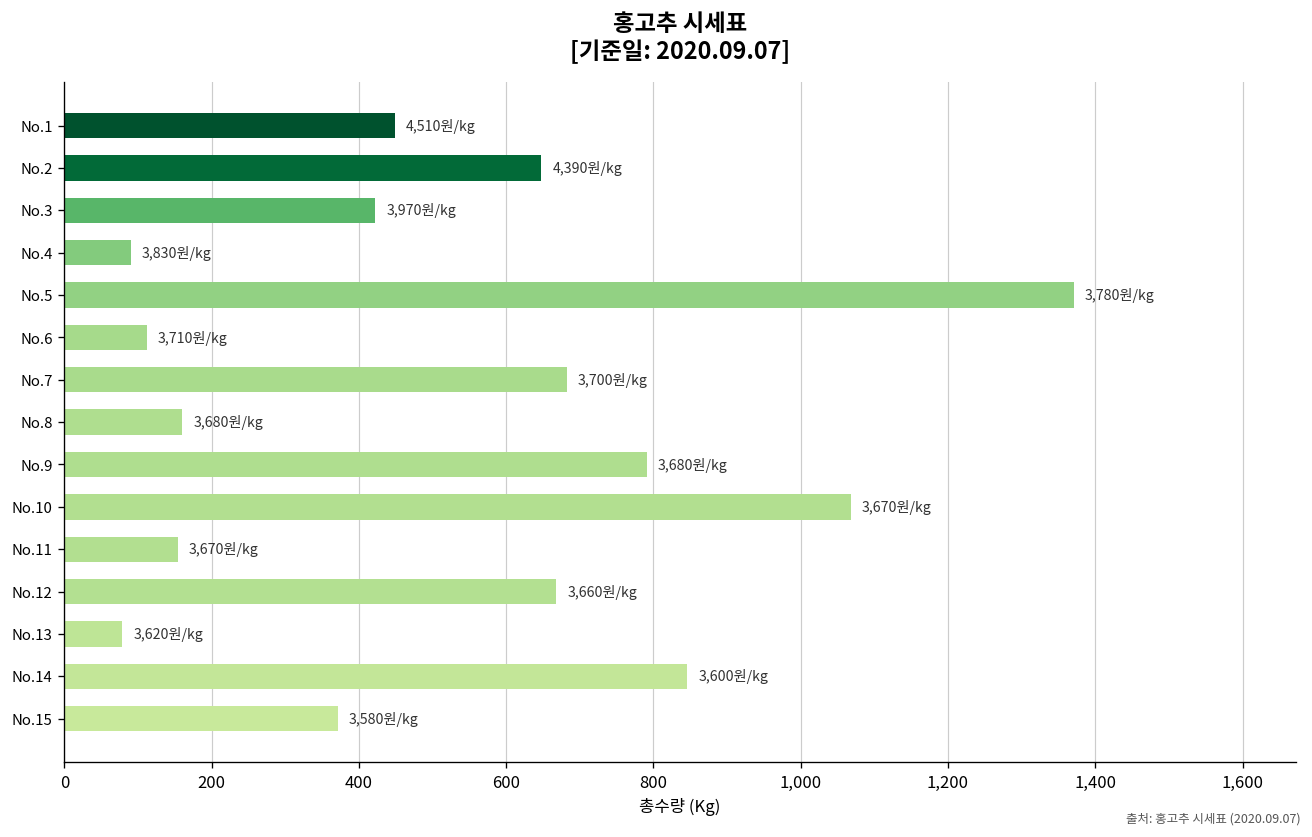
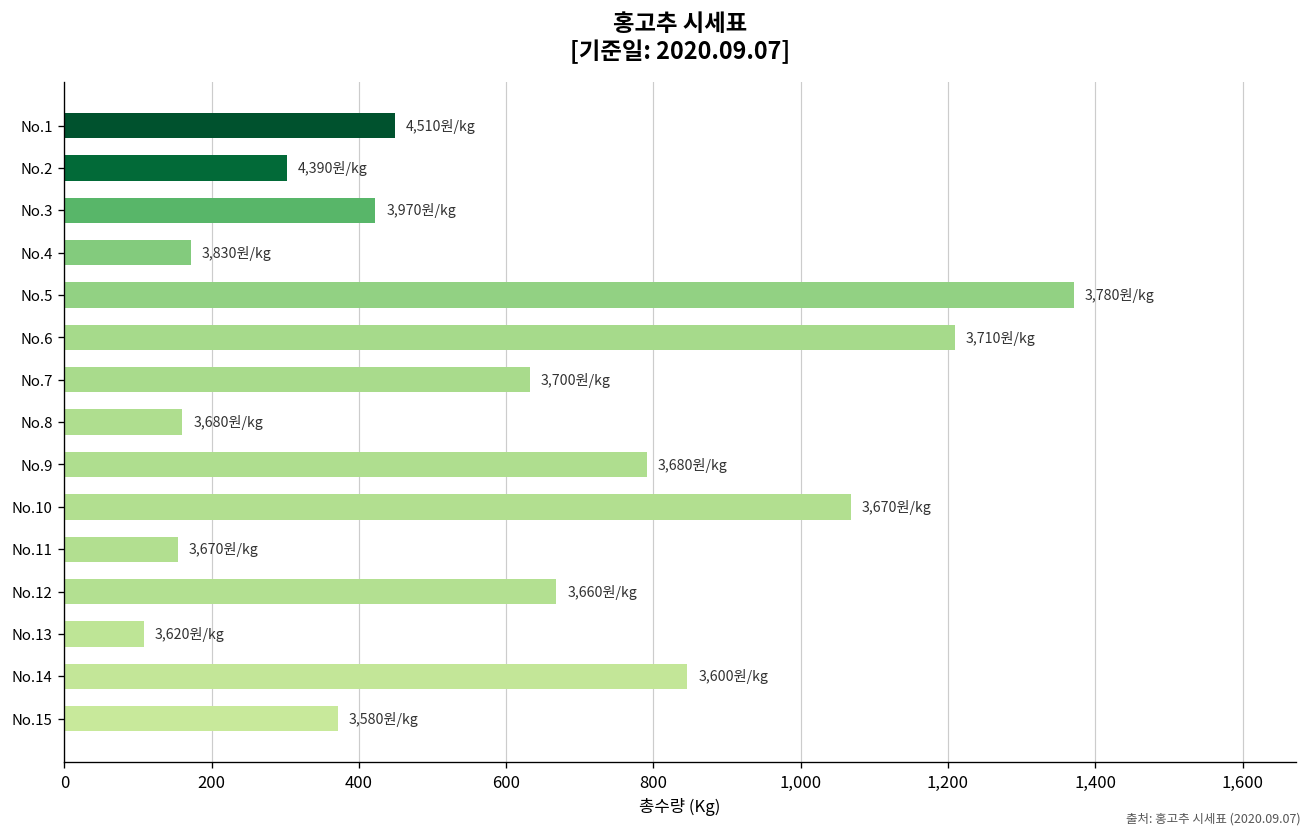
  {
-   "No.2": "650",
-   "No.4": "90",
-   "No.6": "110",
-   "No.7": "680",
-   "No.13": "80"
+   "No.2": "300",
+   "No.4": "170",
+   "No.6": "1,210",
+   "No.7": "630",
+   "No.13": "110"
  }
